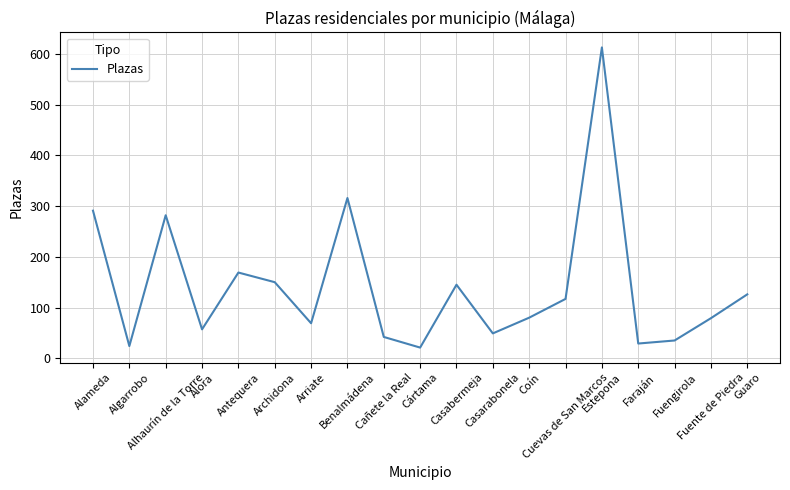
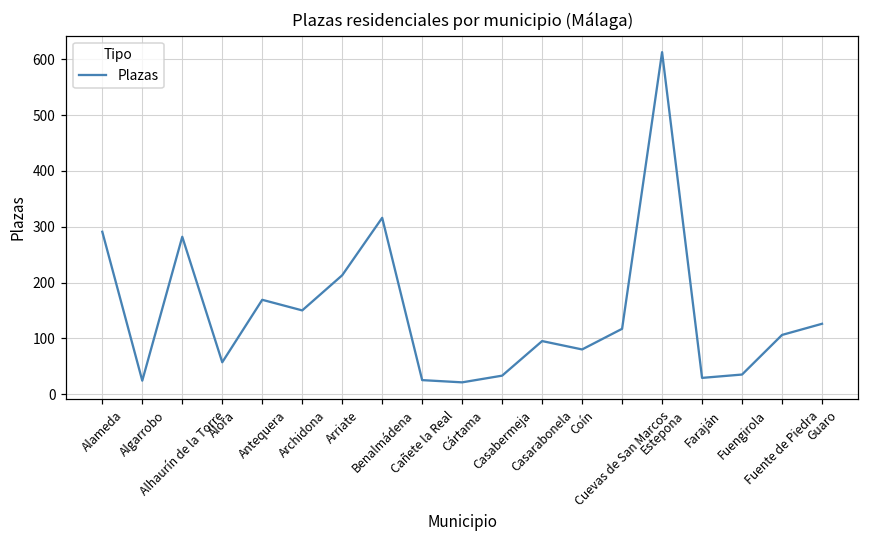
  {
    "Alameda": 290,
    "Algarrobo": 20,
    "Alhaurín de la Torre": 280,
    "Álora": 60,
    "Antequera": 170,
    "Archidona": 150,
-   "Arriate": 70,
+   "Arriate": 210,
    "Benalmádena": 320,
-   "Cañete la Real": 40,
+   "Cañete la Real": 30,
    "Cártama": 20,
-   "Casabermeja": 150,
-   "Casarabonela": 50,
+   "Casabermeja": 30,
+   "Casarabonela": 100,
    "Coín": 80,
    "Cuevas de San Marcos": 120,
    "Estepona": 610,
    "Faraján": 30,
    "Fuengirola": 40,
-   "Fuente de Piedra": 80,
+   "Fuente de Piedra": 110,
    "Guaro": 130
  }
